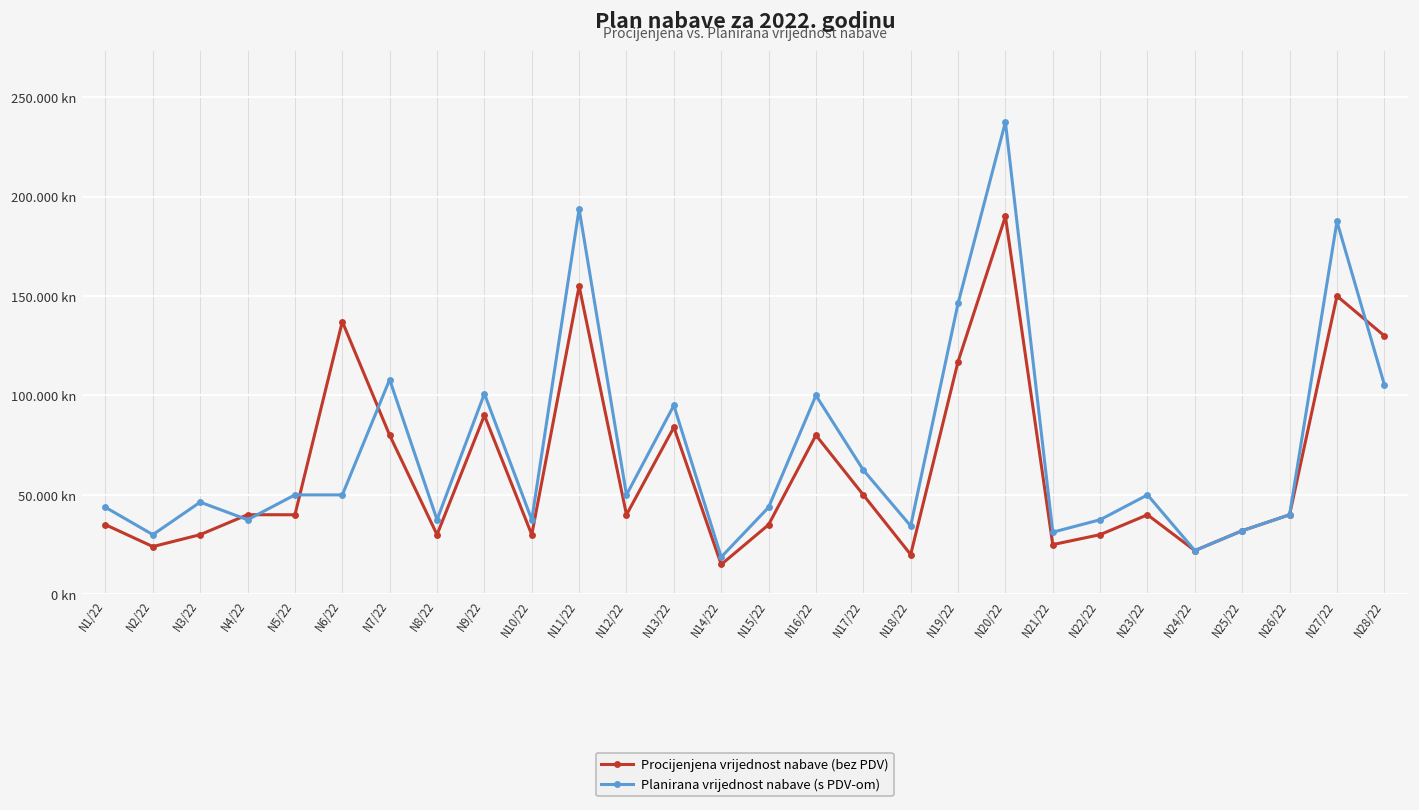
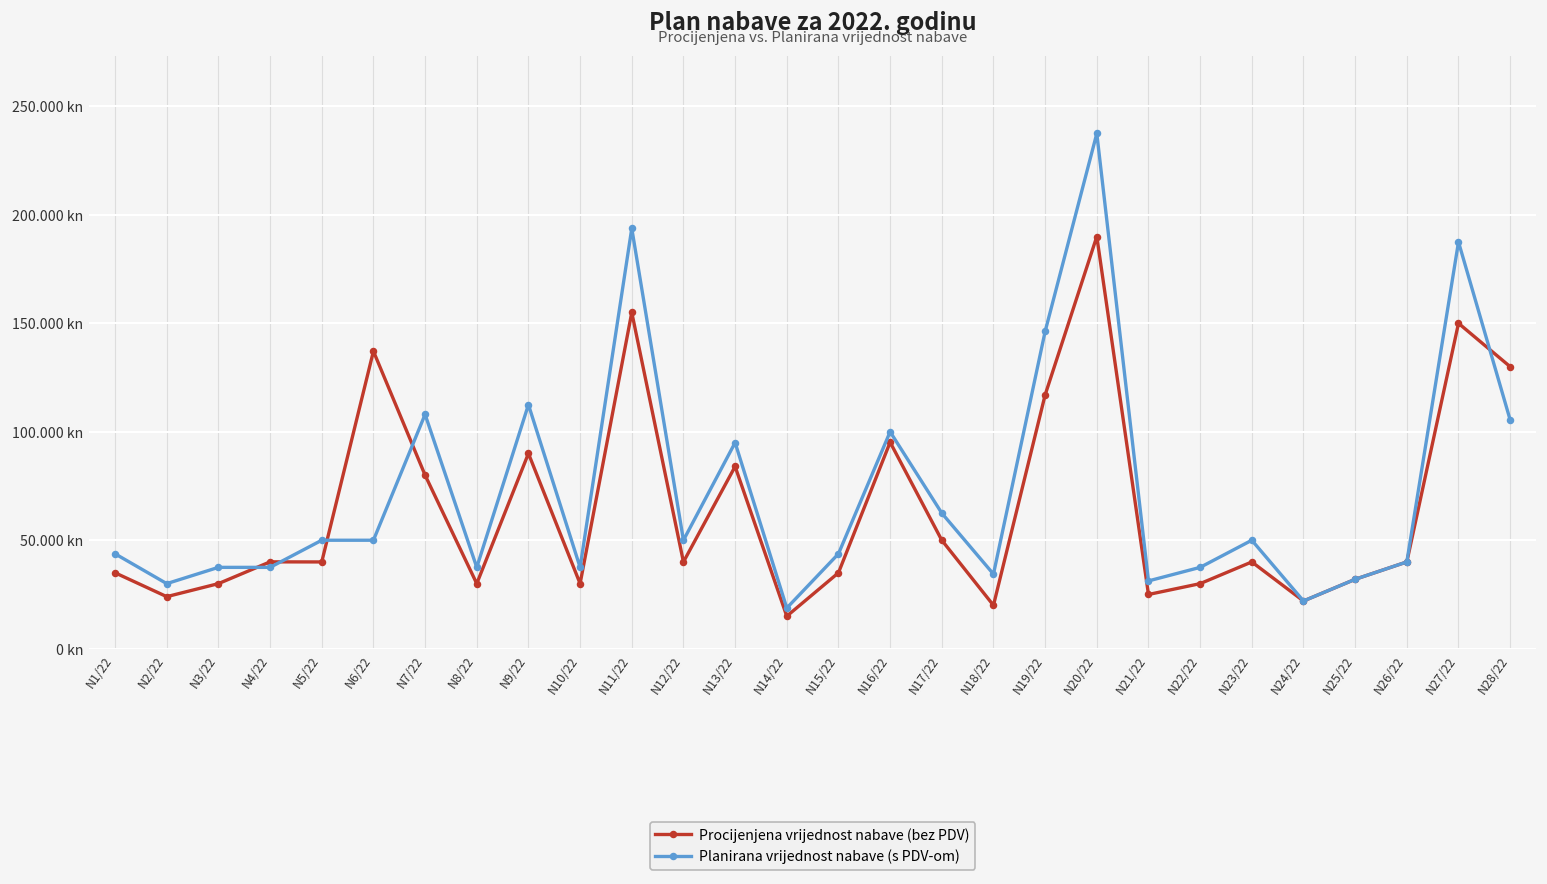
  {
    "Procijenjena vrijednost nabave (bez PDV)": {
      "N1/22": "35 kn",
      "N2/22": "24 kn",
      "N3/22": "30 kn",
      "N4/22": "40 kn",
      "N5/22": "40 kn",
      "N6/22": "137 kn",
      "N7/22": "80 kn",
      "N8/22": "30 kn",
      "N9/22": "90 kn",
      "N10/22": "30 kn",
      "N11/22": "155 kn",
      "N12/22": "40 kn",
      "N13/22": "84 kn",
      "N14/22": "15 kn",
      "N15/22": "35 kn",
-     "N16/22": "80 kn",
+     "N16/22": "95 kn",
      "N17/22": "50 kn",
      "N18/22": "20 kn",
      "N19/22": "117 kn",
      "N20/22": "190 kn",
      "N21/22": "25 kn",
      "N22/22": "30 kn",
      "N23/22": "40 kn",
      "N27/22": "150 kn",
      "N28/22": "130 kn"
    },
    "Planirana vrijednost nabave (s PDV-om)": {
      "N1/22": "44 kn",
      "N2/22": "30 kn",
-     "N3/22": "46 kn",
+     "N3/22": "38 kn",
      "N4/22": "38 kn",
      "N5/22": "50 kn",
      "N6/22": "50 kn",
      "N7/22": "108 kn",
      "N8/22": "38 kn",
-     "N9/22": "101 kn",
+     "N9/22": "113 kn",
      "N10/22": "38 kn",
      "N11/22": "194 kn",
      "N12/22": "50 kn",
      "N13/22": "95 kn",
      "N14/22": "19 kn",
      "N15/22": "44 kn",
      "N16/22": "100 kn",
      "N17/22": "63 kn",
      "N18/22": "34 kn",
      "N19/22": "146 kn",
      "N20/22": "238 kn",
      "N21/22": "31 kn",
      "N22/22": "38 kn",
      "N23/22": "50 kn",
      "N27/22": "188 kn",
      "N28/22": "105 kn"
    }
  }
